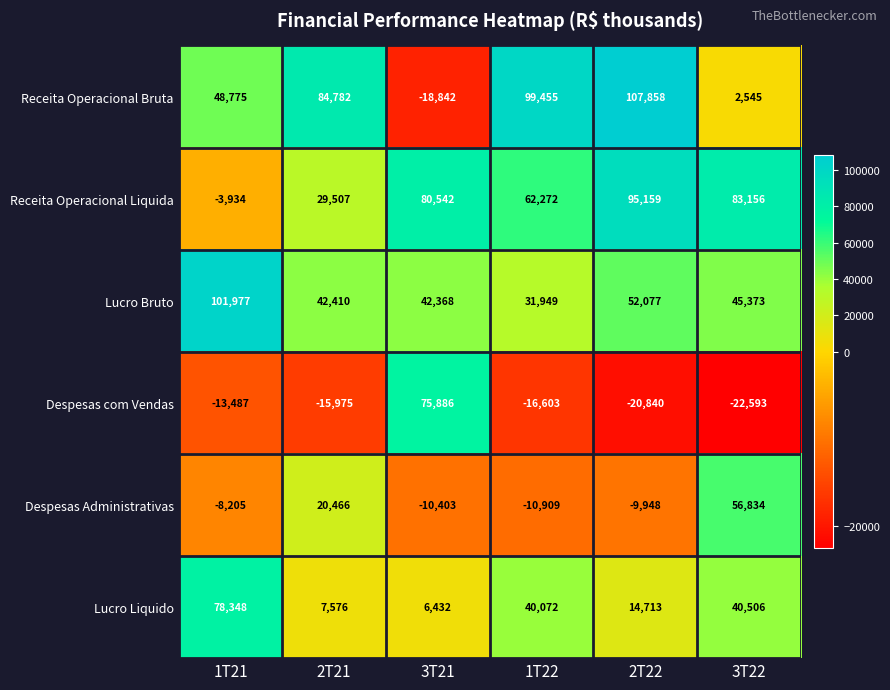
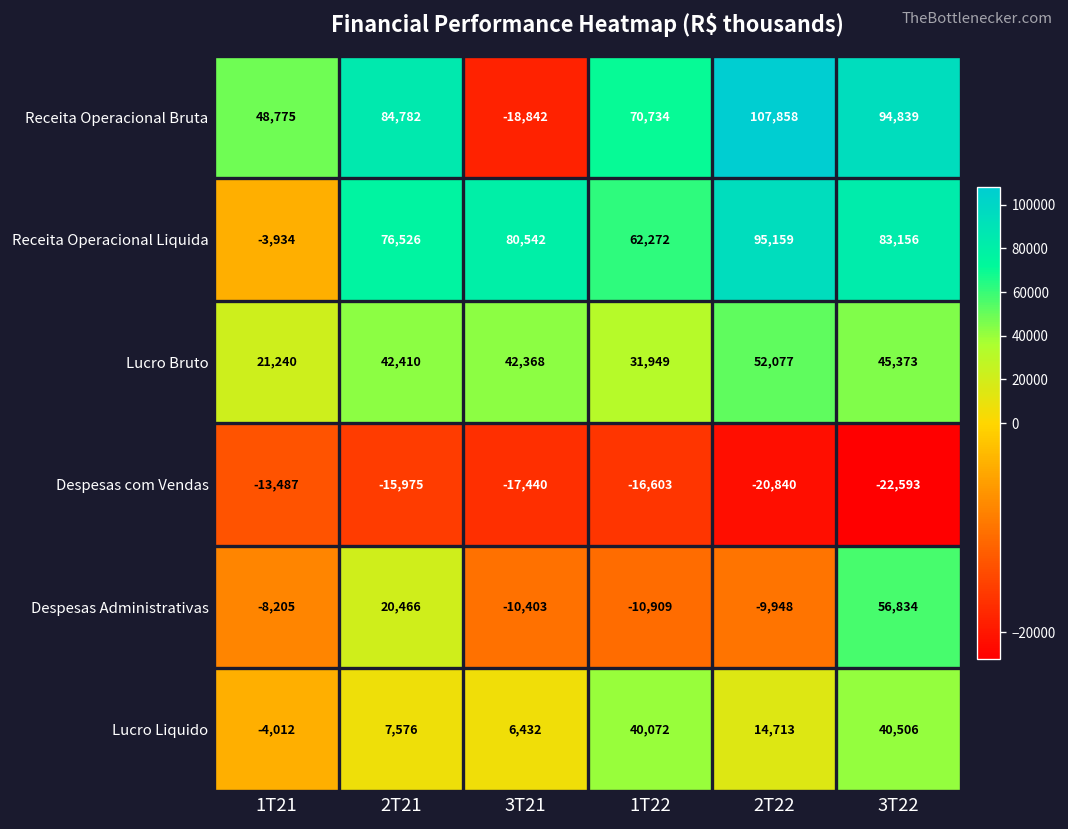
  {
    "Receita Operacional Bruta": {
      "1T21": "48,775",
      "2T21": "84,782",
      "3T21": "-18,842",
-     "1T22": "99,455",
+     "1T22": "70,734",
      "2T22": "107,858",
-     "3T22": "2,545"
+     "3T22": "94,839"
    },
    "Receita Operacional Liquida": {
      "1T21": "-3,934",
-     "2T21": "29,507",
+     "2T21": "76,526",
      "3T21": "80,542",
      "1T22": "62,272",
      "2T22": "95,159",
      "3T22": "83,156"
    },
    "Lucro Bruto": {
-     "1T21": "101,977",
+     "1T21": "21,240",
      "2T21": "42,410",
      "3T21": "42,368",
      "1T22": "31,949",
      "2T22": "52,077",
      "3T22": "45,373"
    },
    "Despesas com Vendas": {
      "1T21": "-13,487",
      "2T21": "-15,975",
-     "3T21": "75,886",
+     "3T21": "-17,440",
      "1T22": "-16,603",
      "2T22": "-20,840",
      "3T22": "-22,593"
    },
    "Despesas Administrativas": {
      "1T21": "-8,205",
      "2T21": "20,466",
      "3T21": "-10,403",
      "1T22": "-10,909",
      "2T22": "-9,948",
      "3T22": "56,834"
    },
    "Lucro Liquido": {
-     "1T21": "78,348",
+     "1T21": "-4,012",
      "2T21": "7,576",
      "3T21": "6,432",
      "1T22": "40,072",
      "2T22": "14,713",
      "3T22": "40,506"
    }
  }
